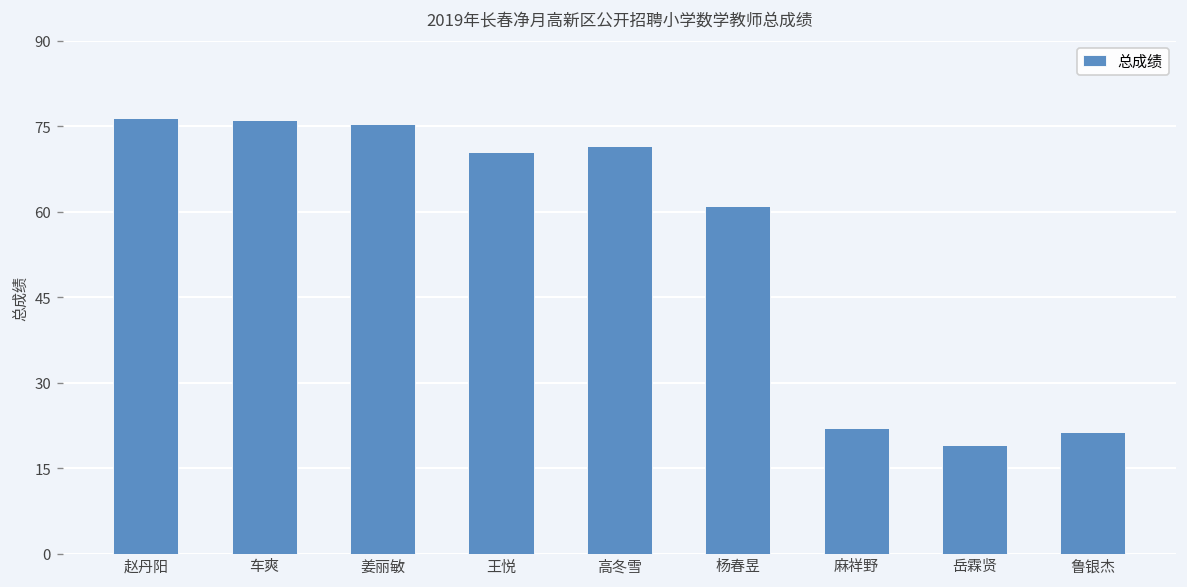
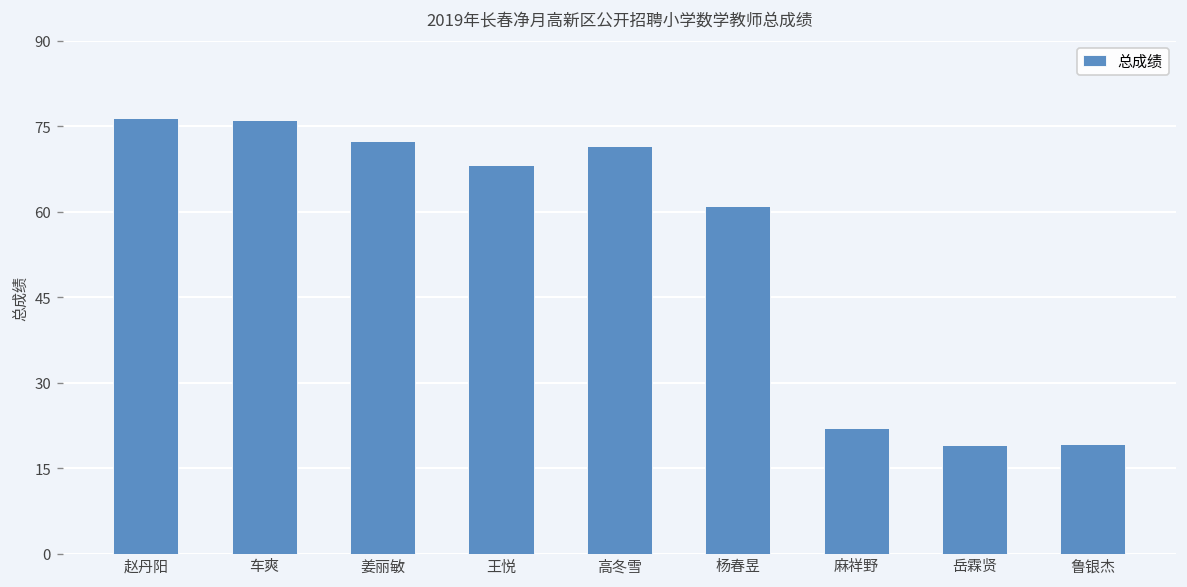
  {
    "赵丹阳": 76,
    "车爽": 76,
-   "姜丽敏": 75,
-   "王悦": 71,
+   "姜丽敏": 73,
+   "王悦": 68,
    "高冬雪": 72,
    "杨春昱": 61,
    "麻祥野": 22,
    "岳霖贤": 19,
-   "鲁银杰": 21
+   "鲁银杰": 19
  }
